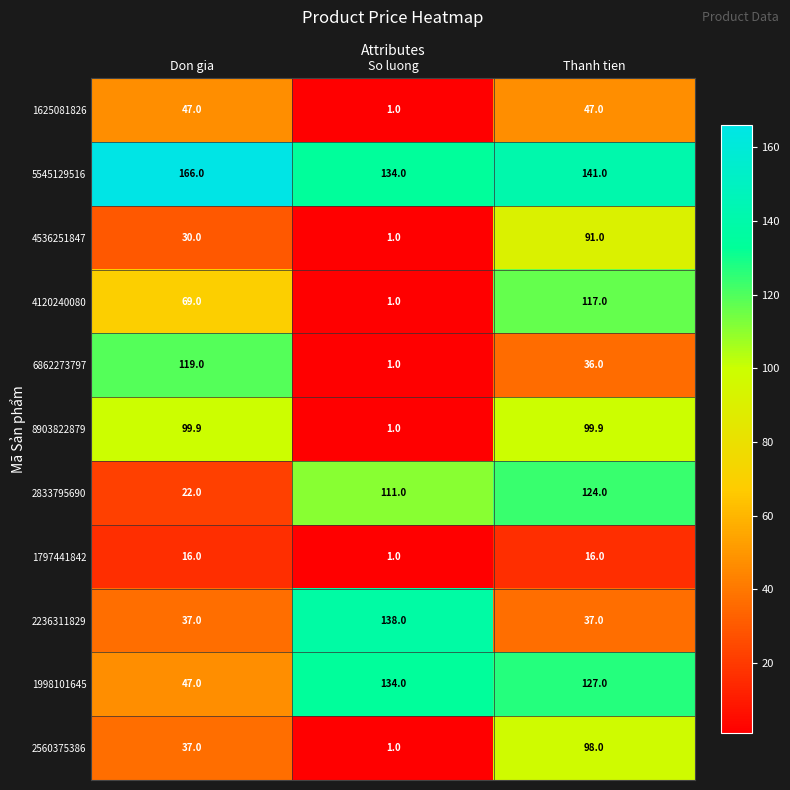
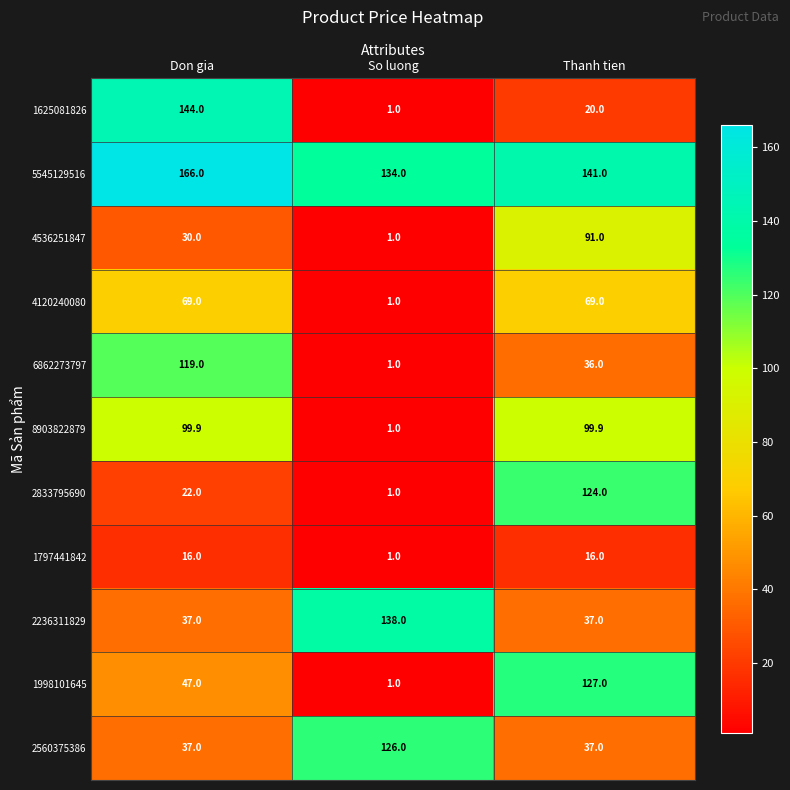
  {
    "1625081826": {
-     "Don gia": 47.0,
+     "Don gia": 144.0,
      "So luong": 1.0,
-     "Thanh tien": 47.0
+     "Thanh tien": 20.0
    },
    "5545129516": {
      "Don gia": 166.0,
      "So luong": 134.0,
      "Thanh tien": 141.0
    },
    "4536251847": {
      "Don gia": 30.0,
      "So luong": 1.0,
      "Thanh tien": 91.0
    },
    "4120240080": {
      "Don gia": 69.0,
      "So luong": 1.0,
-     "Thanh tien": 117.0
+     "Thanh tien": 69.0
    },
    "6862273797": {
      "Don gia": 119.0,
      "So luong": 1.0,
      "Thanh tien": 36.0
    },
    "8903822879": {
      "Don gia": 99.9,
      "So luong": 1.0,
      "Thanh tien": 99.9
    },
    "2833795690": {
      "Don gia": 22.0,
-     "So luong": 111.0,
+     "So luong": 1.0,
      "Thanh tien": 124.0
    },
    "1797441842": {
      "Don gia": 16.0,
      "So luong": 1.0,
      "Thanh tien": 16.0
    },
    "2236311829": {
      "Don gia": 37.0,
      "So luong": 138.0,
      "Thanh tien": 37.0
    },
    "1998101645": {
      "Don gia": 47.0,
-     "So luong": 134.0,
+     "So luong": 1.0,
      "Thanh tien": 127.0
    },
    "2560375386": {
      "Don gia": 37.0,
-     "So luong": 1.0,
-     "Thanh tien": 98.0
+     "So luong": 126.0,
+     "Thanh tien": 37.0
    }
  }
